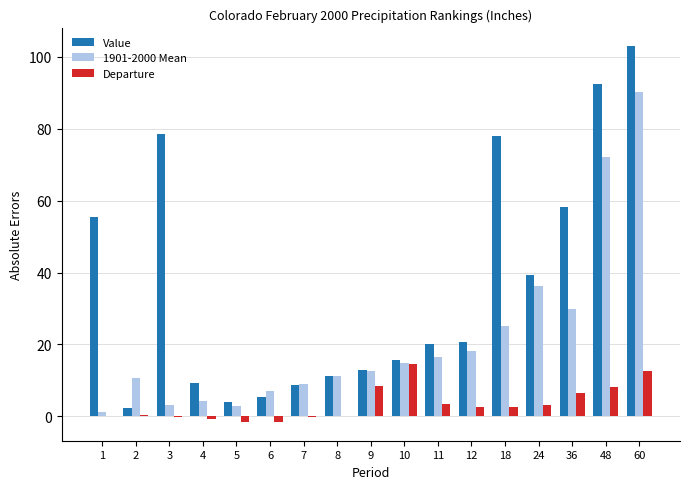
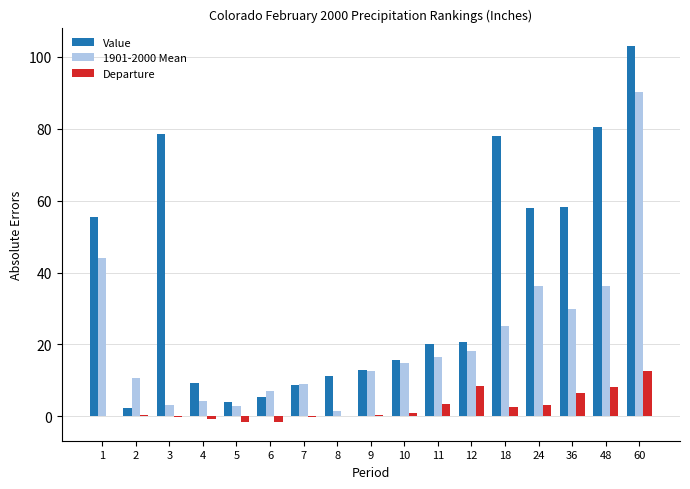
  {
    "Value": {
      "1": 56,
      "2": 2,
      "3": 79,
      "4": 9,
      "5": 4,
      "6": 6,
      "7": 9,
      "8": 11,
      "9": 13,
      "10": 16,
      "11": 20,
      "12": 21,
      "18": 78,
-     "24": 39,
+     "24": 58,
      "36": 58,
-     "48": 93,
+     "48": 80,
      "60": 103
    },
    "1901-2000 Mean": {
-     "1": 1,
+     "1": 44,
      "2": 11,
      "3": 3,
      "4": 4,
      "5": 3,
      "6": 7,
      "7": 9,
-     "8": 11,
+     "8": 2,
      "9": 13,
      "10": 15,
      "11": 17,
      "12": 18,
      "18": 25,
      "24": 36,
      "36": 30,
-     "48": 72,
+     "48": 36,
      "60": 90
    },
    "Departure": {
      "4": -1,
      "5": -2,
      "6": -2,
-     "9": 9,
-     "10": 15,
+     "9": 0,
+     "10": 1,
      "11": 3,
-     "12": 3,
+     "12": 9,
      "18": 3,
      "24": 3,
      "36": 6,
      "48": 8,
      "60": 13
    }
  }
